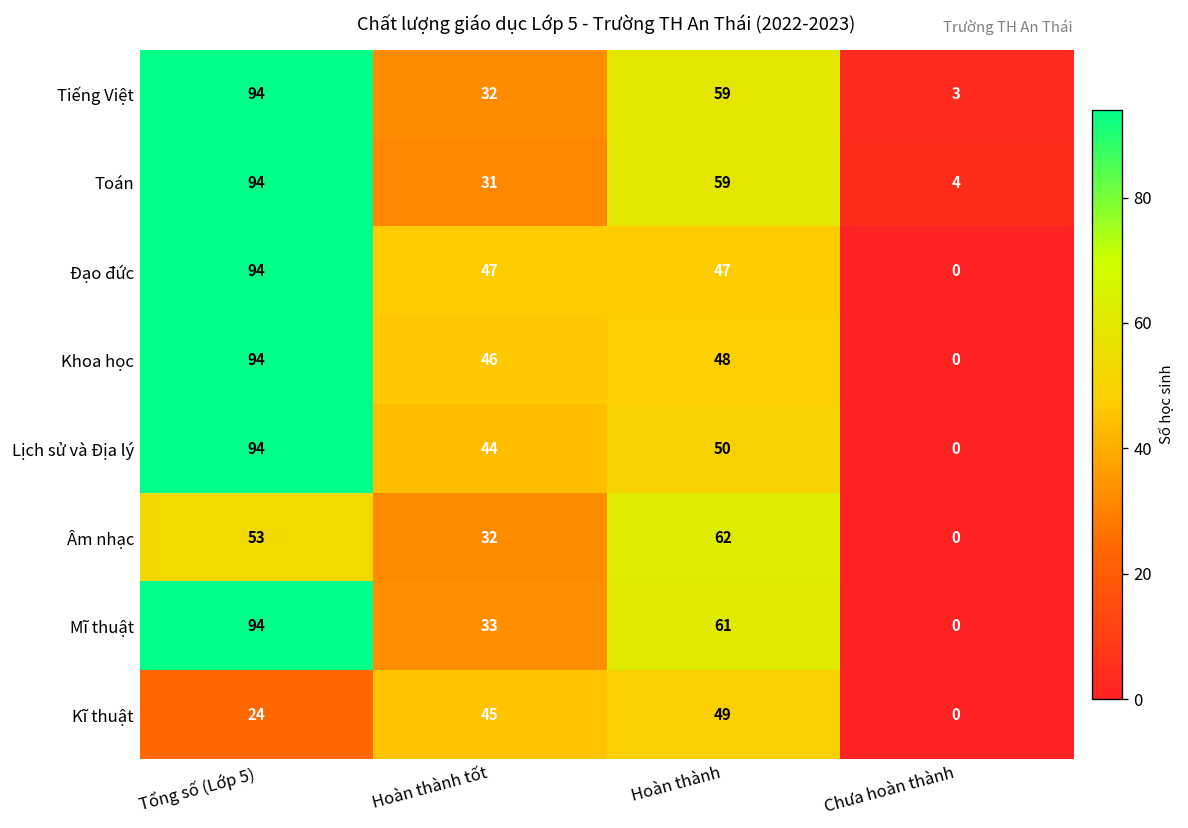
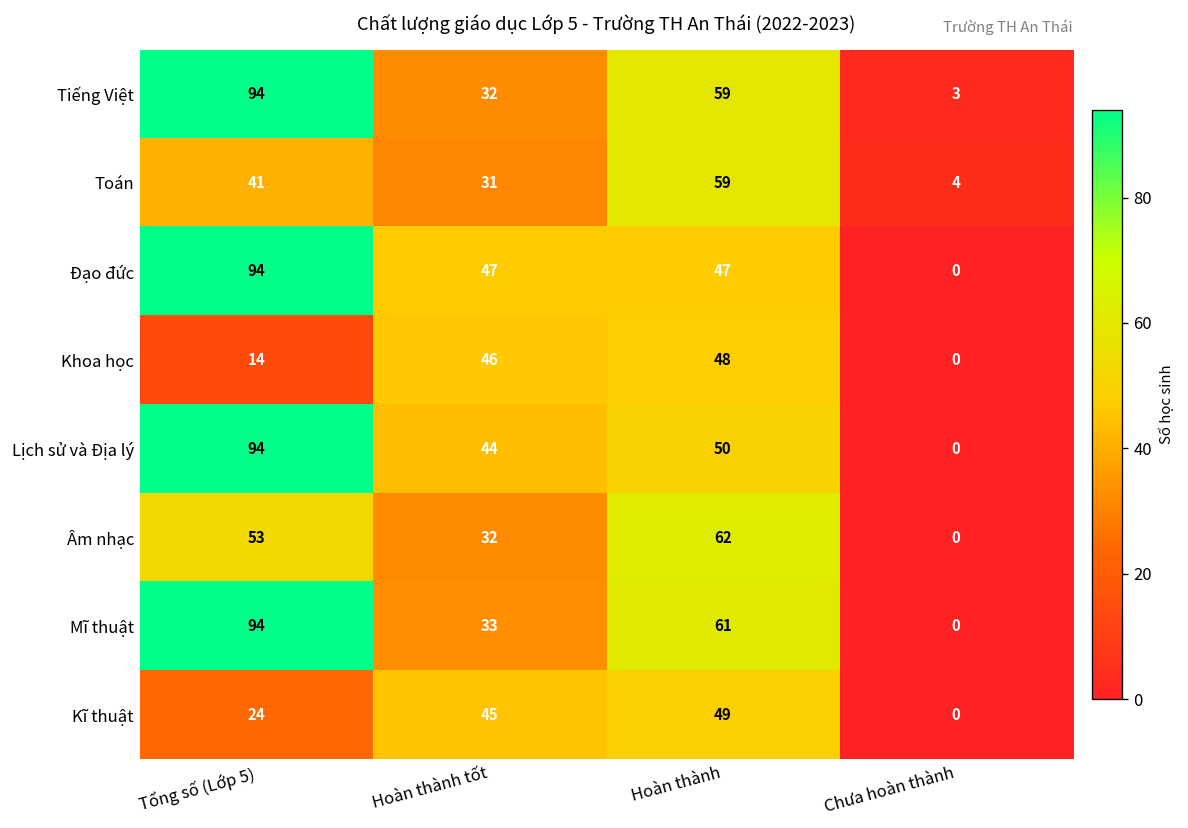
  {
    "Tiếng Việt": {
      "Tổng số (Lớp 5)": 94,
      "Hoàn thành tốt": 32,
      "Hoàn thành": 59,
      "Chưa hoàn thành": 3
    },
    "Toán": {
-     "Tổng số (Lớp 5)": 94,
+     "Tổng số (Lớp 5)": 41,
      "Hoàn thành tốt": 31,
      "Hoàn thành": 59,
      "Chưa hoàn thành": 4
    },
    "Đạo đức": {
      "Tổng số (Lớp 5)": 94,
      "Hoàn thành tốt": 47,
      "Hoàn thành": 47,
      "Chưa hoàn thành": 0
    },
    "Khoa học": {
-     "Tổng số (Lớp 5)": 94,
+     "Tổng số (Lớp 5)": 14,
      "Hoàn thành tốt": 46,
      "Hoàn thành": 48,
      "Chưa hoàn thành": 0
    },
    "Lịch sử và Địa lý": {
      "Tổng số (Lớp 5)": 94,
      "Hoàn thành tốt": 44,
      "Hoàn thành": 50,
      "Chưa hoàn thành": 0
    },
    "Âm nhạc": {
      "Tổng số (Lớp 5)": 53,
      "Hoàn thành tốt": 32,
      "Hoàn thành": 62,
      "Chưa hoàn thành": 0
    },
    "Mĩ thuật": {
      "Tổng số (Lớp 5)": 94,
      "Hoàn thành tốt": 33,
      "Hoàn thành": 61,
      "Chưa hoàn thành": 0
    },
    "Kĩ thuật": {
      "Tổng số (Lớp 5)": 24,
      "Hoàn thành tốt": 45,
      "Hoàn thành": 49,
      "Chưa hoàn thành": 0
    }
  }
